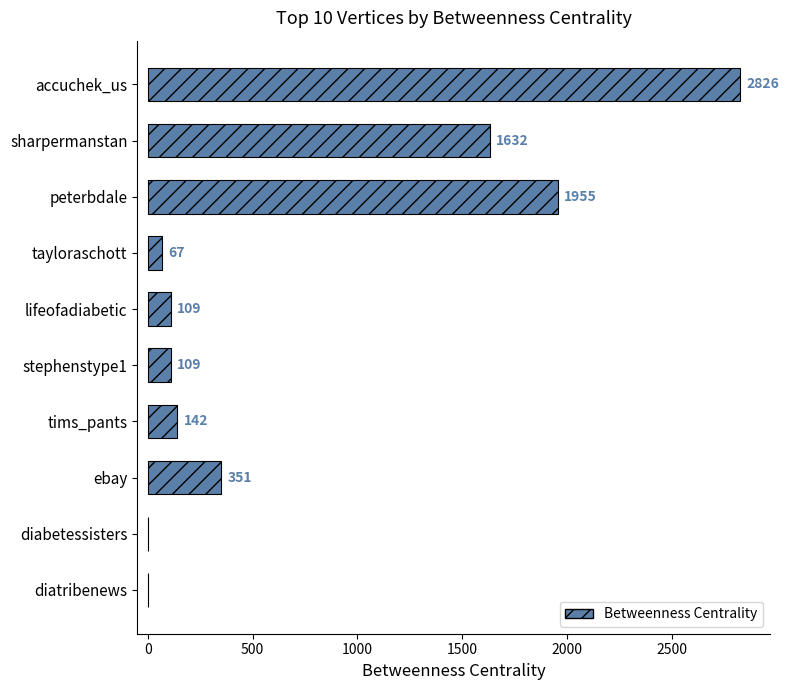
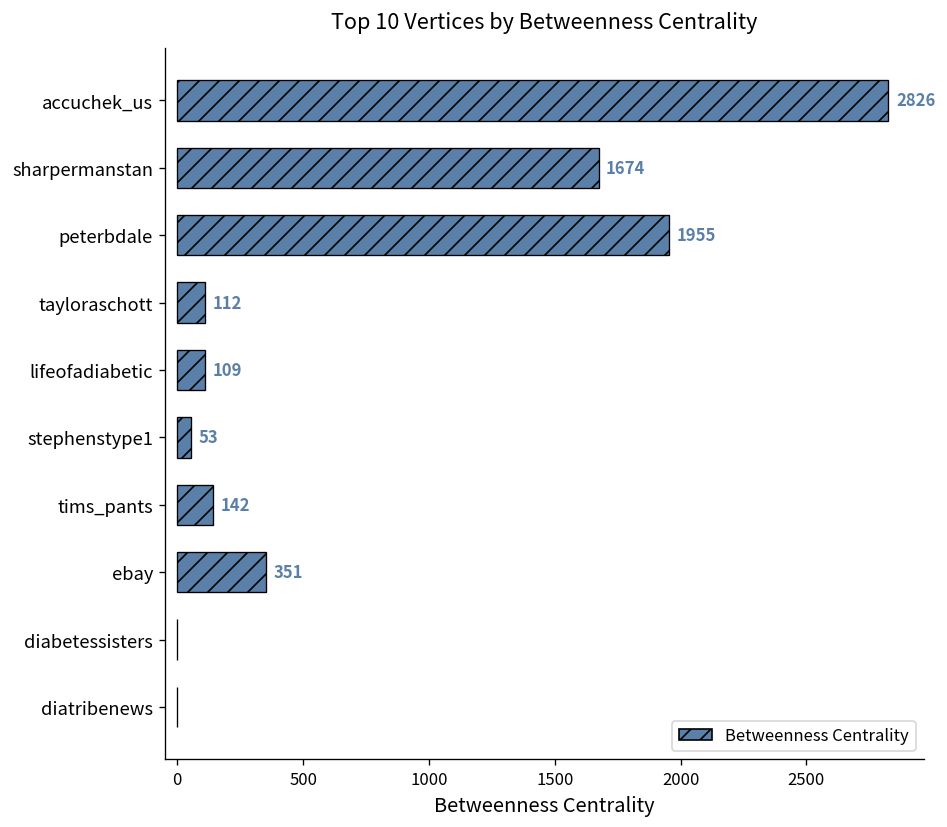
  {
    "accuchek_us": 2826,
-   "sharpermanstan": 1632,
+   "sharpermanstan": 1674,
    "peterbdale": 1955,
-   "tayloraschott": 67,
+   "tayloraschott": 112,
    "lifeofadiabetic": 109,
-   "stephenstype1": 109,
+   "stephenstype1": 53,
    "tims_pants": 142,
    "ebay": 351
  }
